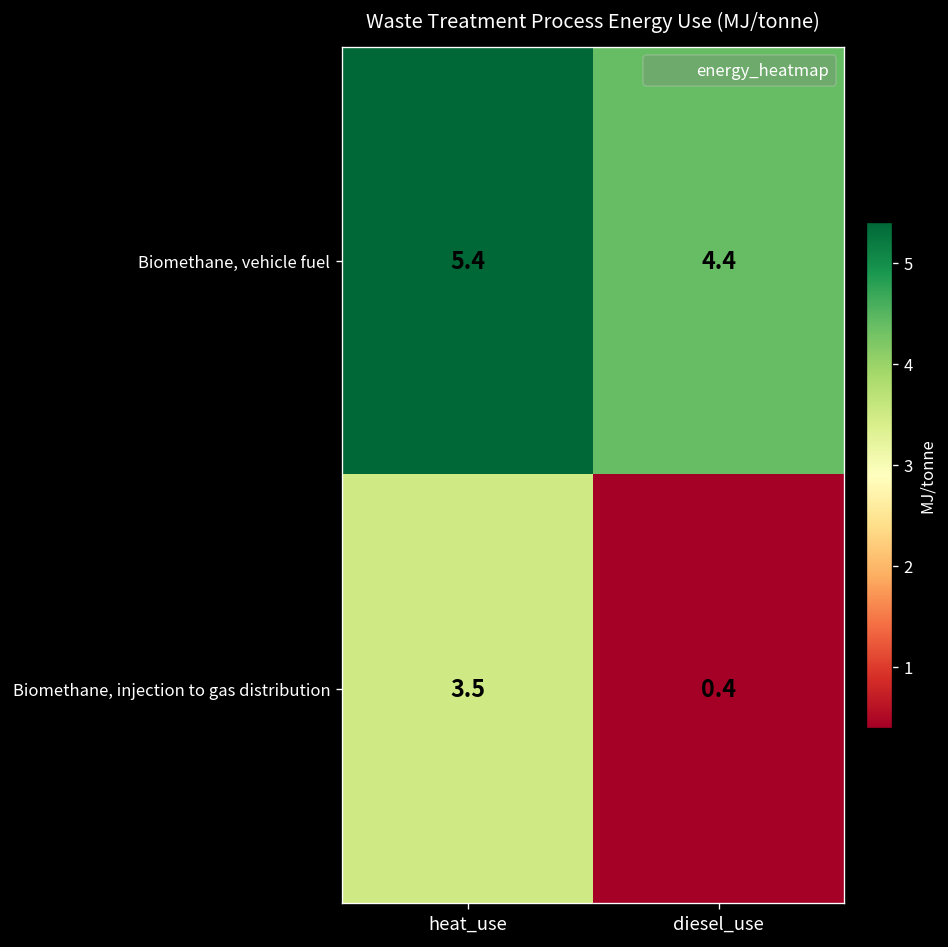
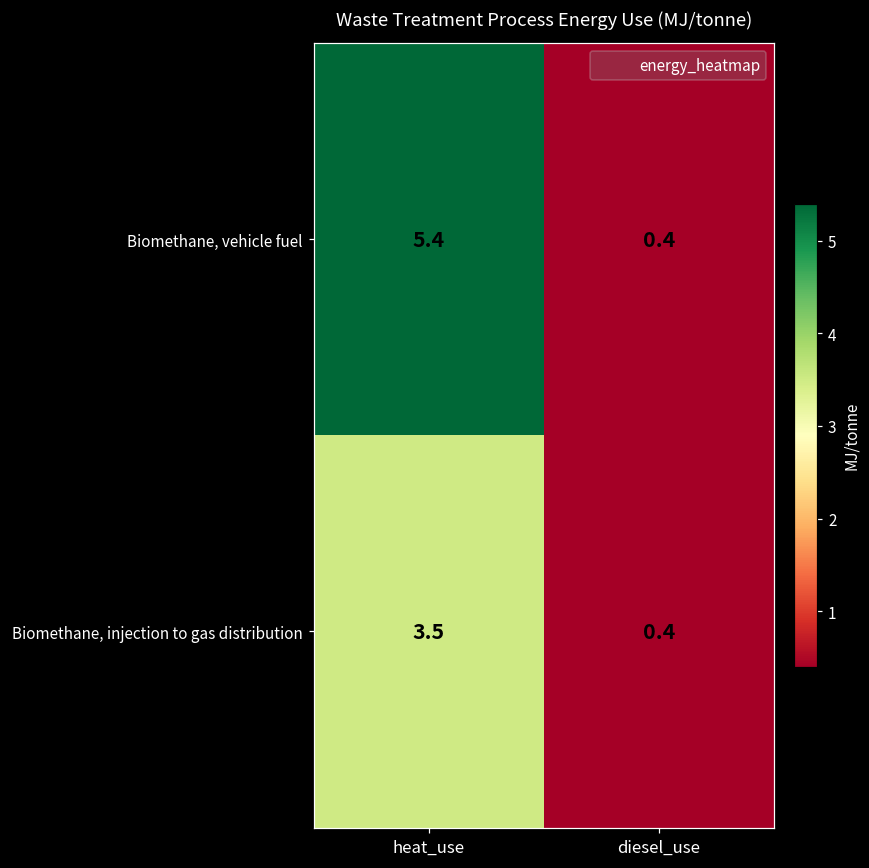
  {
    "Biomethane, vehicle fuel": {
      "heat_use": 5.4,
-     "diesel_use": 4.4
+     "diesel_use": 0.4
    },
    "Biomethane, injection to gas distribution": {
      "heat_use": 3.5,
      "diesel_use": 0.4
    }
  }
